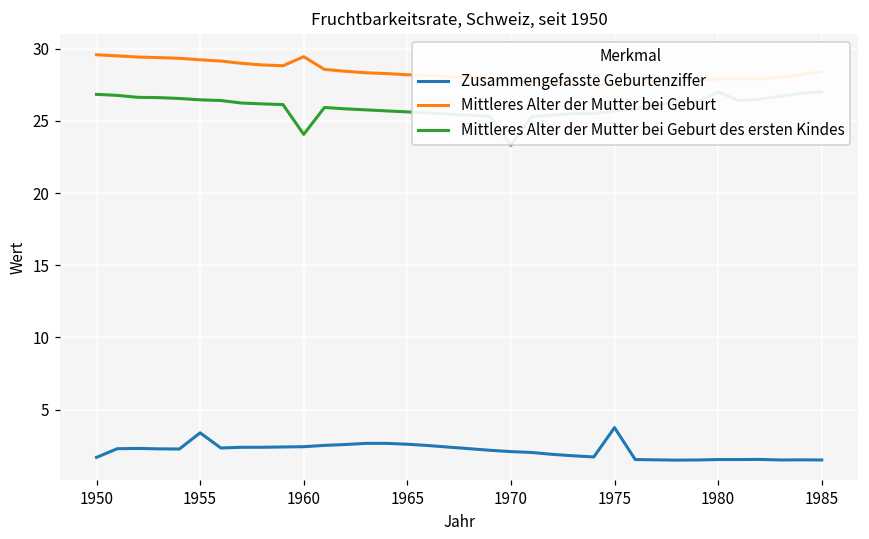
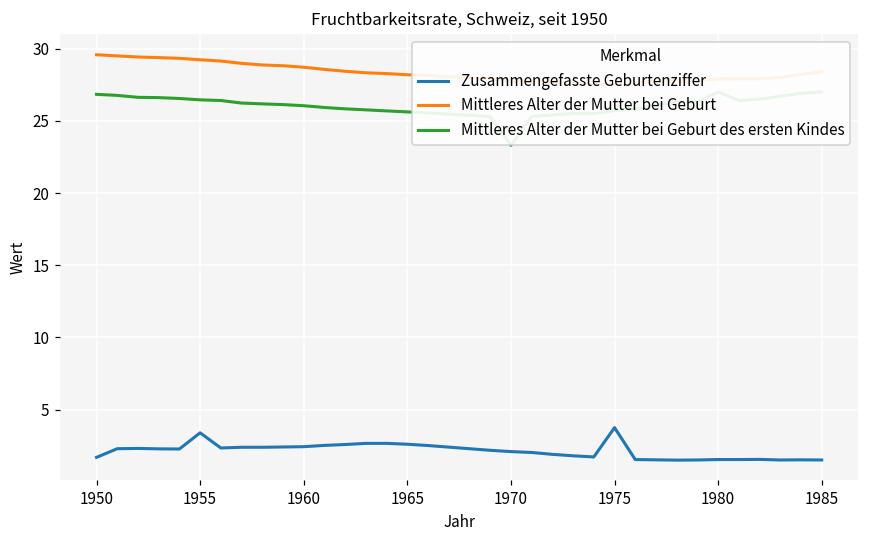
  {
    "Zusammengefasste Geburtenziffer": {
      "1950": 1.7,
      "1955": 3.4,
      "1960": 2.4,
      "1965": 2.6,
      "1970": 2.1,
      "1975": 3.8,
      "1980": 1.6,
      "1985": 1.5
    },
    "Mittleres Alter der Mutter bei Geburt": {
      "1950": 29.6,
      "1955": 29.2,
-     "1960": 29.4,
+     "1960": 28.7,
      "1965": 28.2
    },
    "Mittleres Alter der Mutter bei Geburt des ersten Kindes": {
      "1950": 26.8,
      "1955": 26.5,
-     "1960": 24.1,
+     "1960": 26.0,
      "1965": 25.6,
      "1970": 23.3
    }
  }
